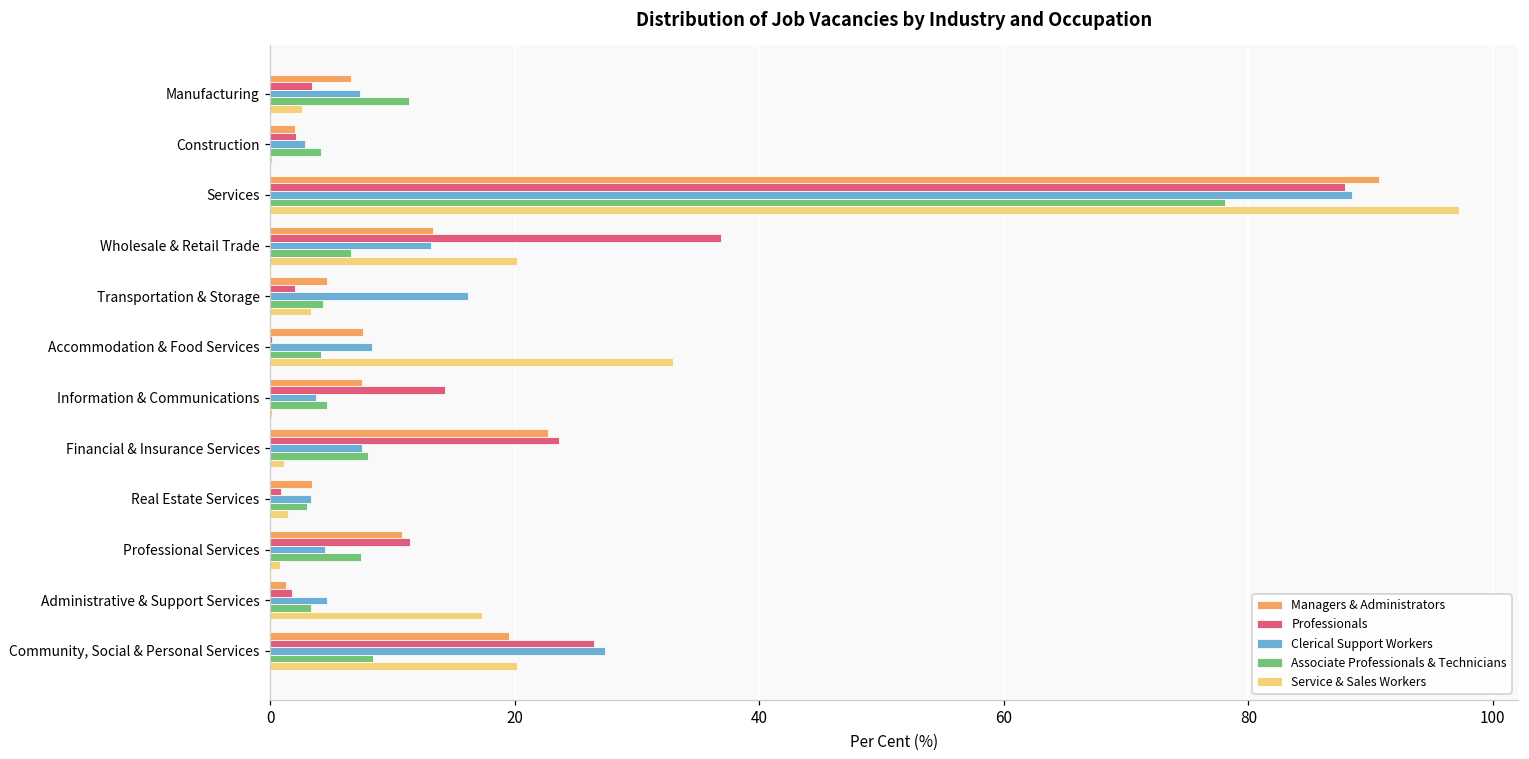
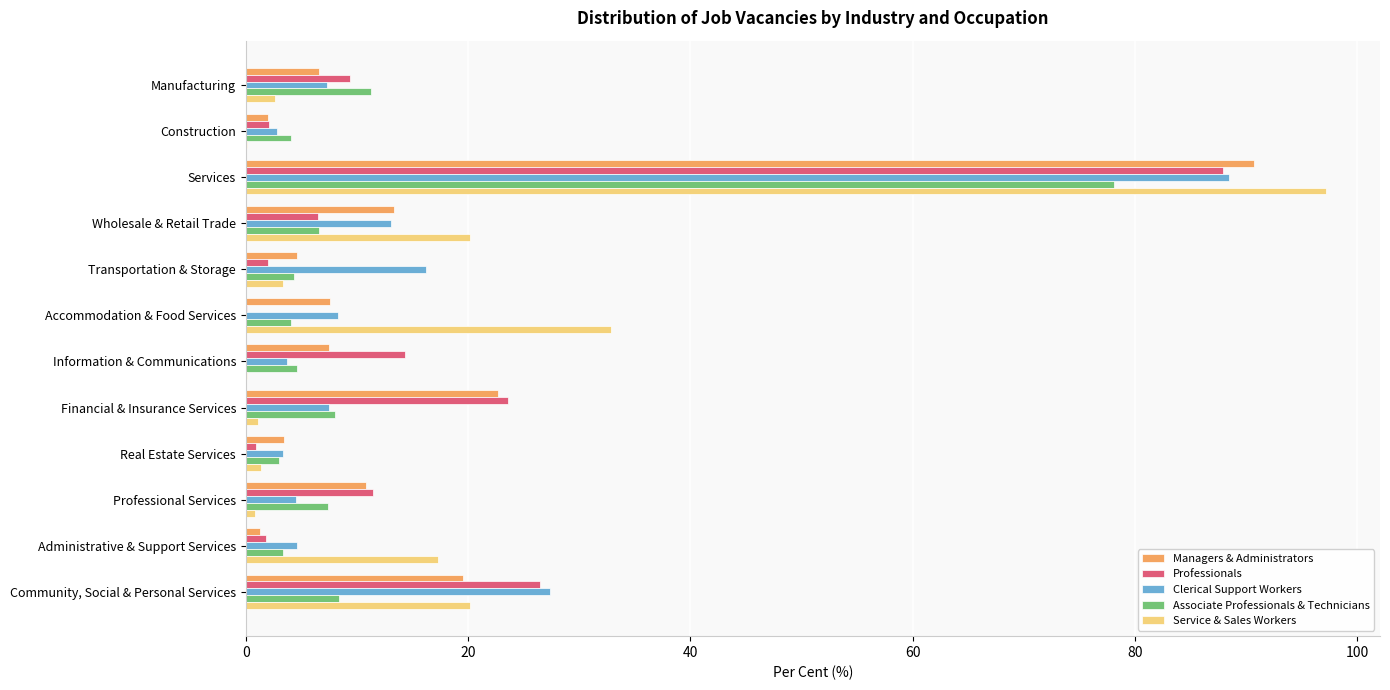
  {
    "Professionals": {
-     "Manufacturing": 3.4,
+     "Manufacturing": 9.4,
      "Construction": 2.1,
      "Services": 87.9,
-     "Wholesale & Retail Trade": 36.9,
+     "Wholesale & Retail Trade": 6.5,
      "Transportation & Storage": 2.0,
      "Information & Communications": 14.3,
      "Financial & Insurance Services": 23.6,
      "Real Estate Services": 0.9,
      "Professional Services": 11.4,
      "Administrative & Support Services": 1.8,
      "Community, Social & Personal Services": 26.5
    },
    "Clerical Support Workers": {
      "Manufacturing": 7.3,
      "Construction": 2.8,
      "Services": 88.5,
      "Wholesale & Retail Trade": 13.1,
      "Transportation & Storage": 16.2,
      "Accommodation & Food Services": 8.3,
      "Information & Communications": 3.7,
      "Financial & Insurance Services": 7.5,
      "Real Estate Services": 3.3,
      "Professional Services": 4.5,
      "Administrative & Support Services": 4.6,
      "Community, Social & Personal Services": 27.4
    },
    "Associate Professionals & Technicians": {
      "Manufacturing": 11.3,
      "Construction": 4.1,
      "Services": 78.1,
      "Wholesale & Retail Trade": 6.6,
      "Transportation & Storage": 4.3,
      "Accommodation & Food Services": 4.1,
      "Information & Communications": 4.6,
      "Financial & Insurance Services": 8.0,
      "Real Estate Services": 3.0,
      "Professional Services": 7.4,
      "Administrative & Support Services": 3.3,
      "Community, Social & Personal Services": 8.4
    }
  }
